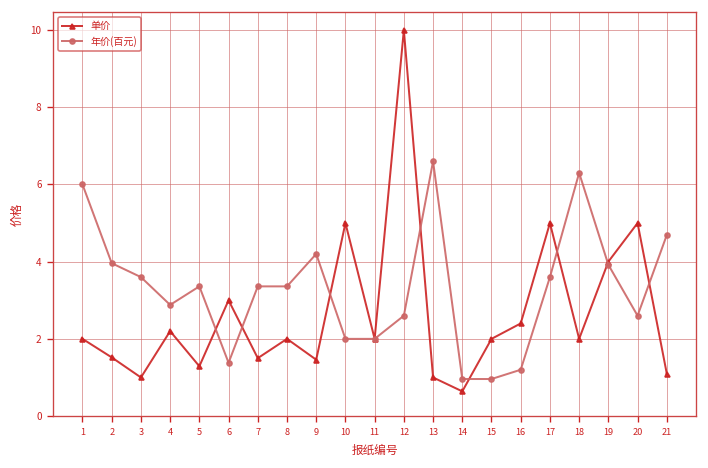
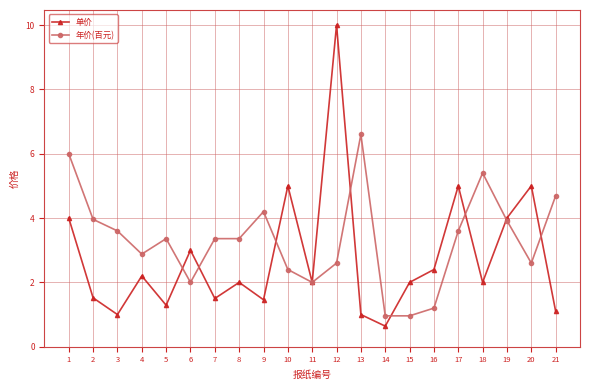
  {
    "单价": {
-     "1": 2,
+     "1": 4,
      "2": 1.5,
      "3": 1,
      "4": 2.2,
      "5": 1.3,
      "6": 3,
      "7": 1.5,
      "8": 2,
      "9": 1.5,
      "10": 5,
      "12": 10,
      "13": 1,
      "14": 0.6,
      "15": 2,
      "16": 2.4,
      "17": 5,
      "18": 2,
      "20": 5,
      "21": 1.1
    },
    "年价(百元)": {
      "1": 6.0,
      "2": 4.0,
      "3": 3.6,
      "4": 2.9,
      "5": 3.4,
-     "6": 1.4,
+     "6": 2.0,
      "7": 3.4,
      "8": 3.4,
      "9": 4.2,
-     "10": 2.0,
+     "10": 2.4,
      "12": 2.6,
      "13": 6.6,
      "14": 1.0,
      "15": 1.0,
      "16": 1.2,
      "17": 3.6,
-     "18": 6.3,
+     "18": 5.4,
      "20": 2.6,
      "21": 4.7
    }
  }
